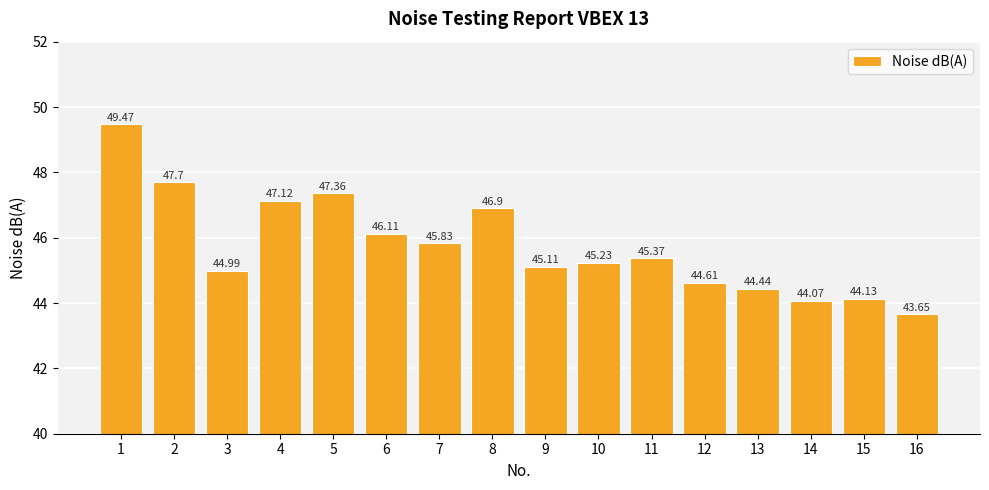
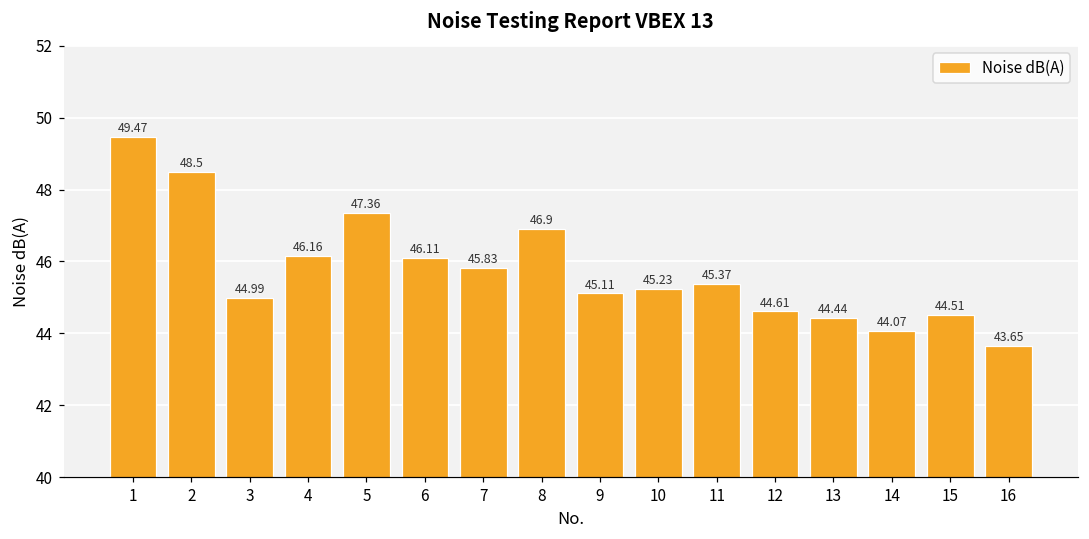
  {
    "1": 49.47,
-   "2": 47.7,
+   "2": 48.5,
    "3": 44.99,
-   "4": 47.12,
+   "4": 46.16,
    "5": 47.36,
    "6": 46.11,
    "7": 45.83,
    "8": 46.9,
    "9": 45.11,
    "10": 45.23,
    "11": 45.37,
    "12": 44.61,
    "13": 44.44,
    "14": 44.07,
-   "15": 44.13,
+   "15": 44.51,
    "16": 43.65
  }
